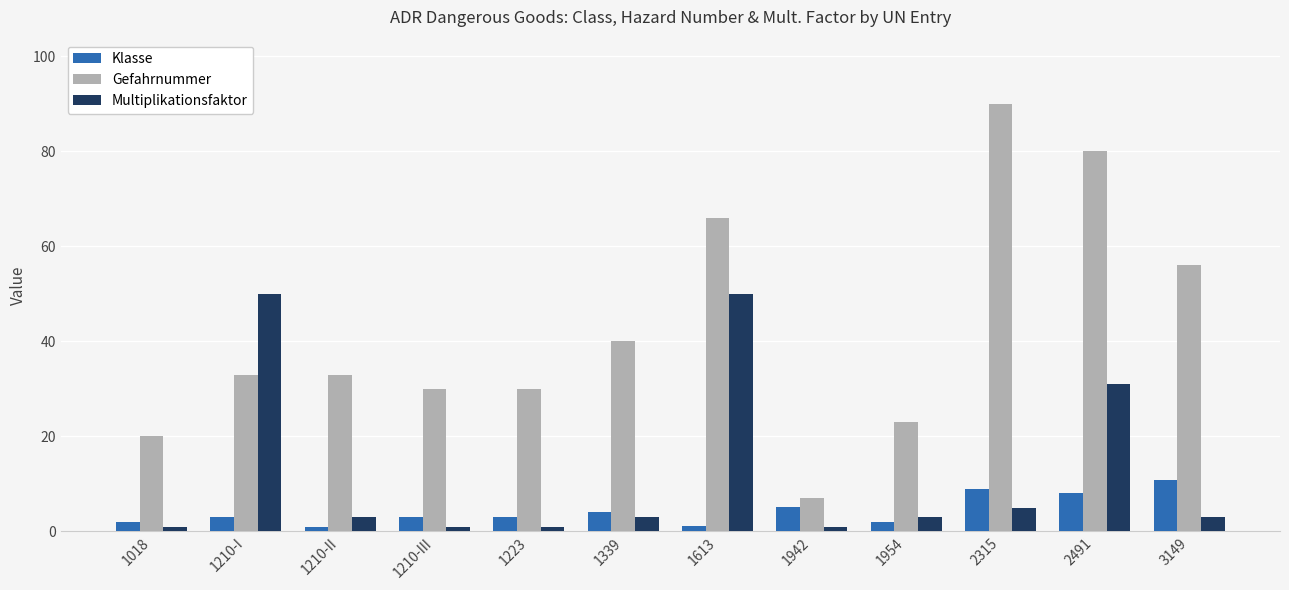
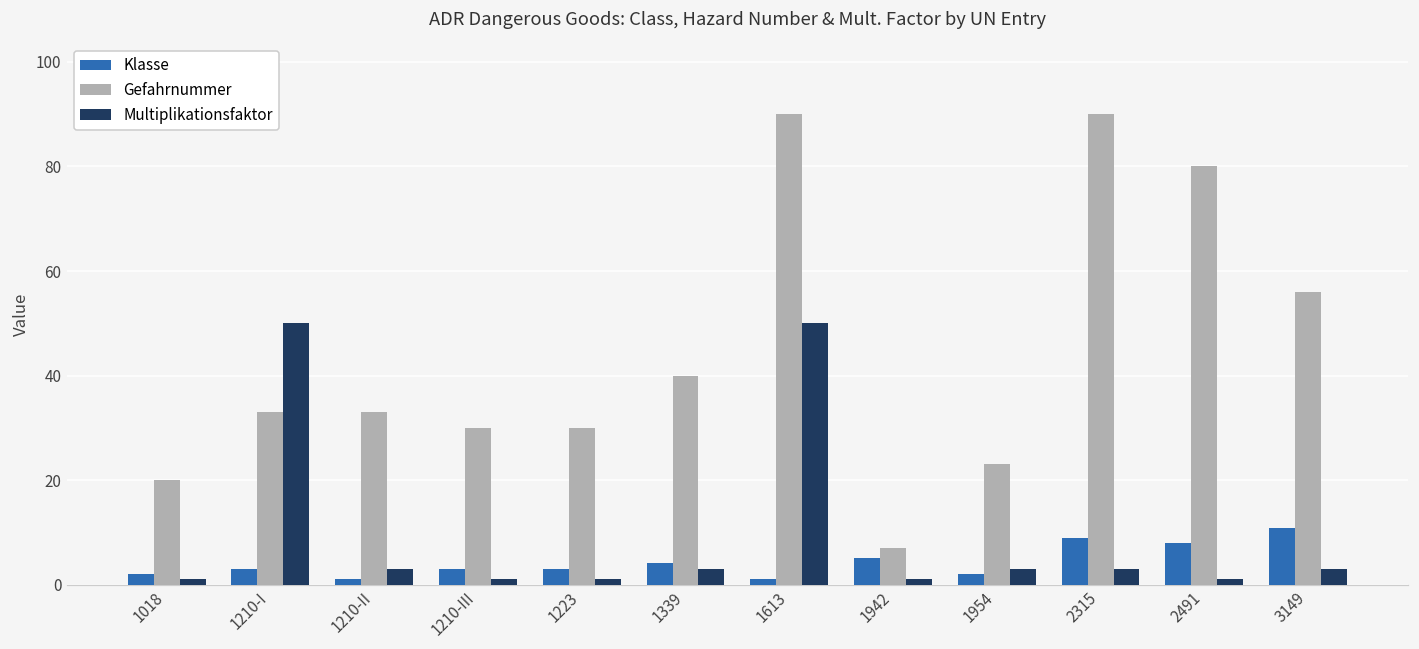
  {
    "Klasse": {
      "1018": 2,
      "1210-I": 3,
      "1210-II": 1,
      "1210-III": 3,
      "1223": 3,
      "1339": 4,
      "1613": 1,
      "1942": 5,
      "1954": 2,
      "2315": 9,
      "2491": 8,
      "3149": 11
    },
    "Gefahrnummer": {
      "1018": 20,
      "1210-I": 33,
      "1210-II": 33,
      "1210-III": 30,
      "1223": 30,
      "1339": 40,
-     "1613": 66,
+     "1613": 90,
      "1942": 7,
      "1954": 23,
      "2315": 90,
      "2491": 80,
      "3149": 56
    },
    "Multiplikationsfaktor": {
      "1018": 1,
      "1210-I": 50,
      "1210-II": 3,
      "1210-III": 1,
      "1223": 1,
      "1339": 3,
      "1613": 50,
      "1942": 1,
      "1954": 3,
-     "2315": 5,
-     "2491": 31,
+     "2315": 3,
+     "2491": 1,
      "3149": 3
    }
  }
